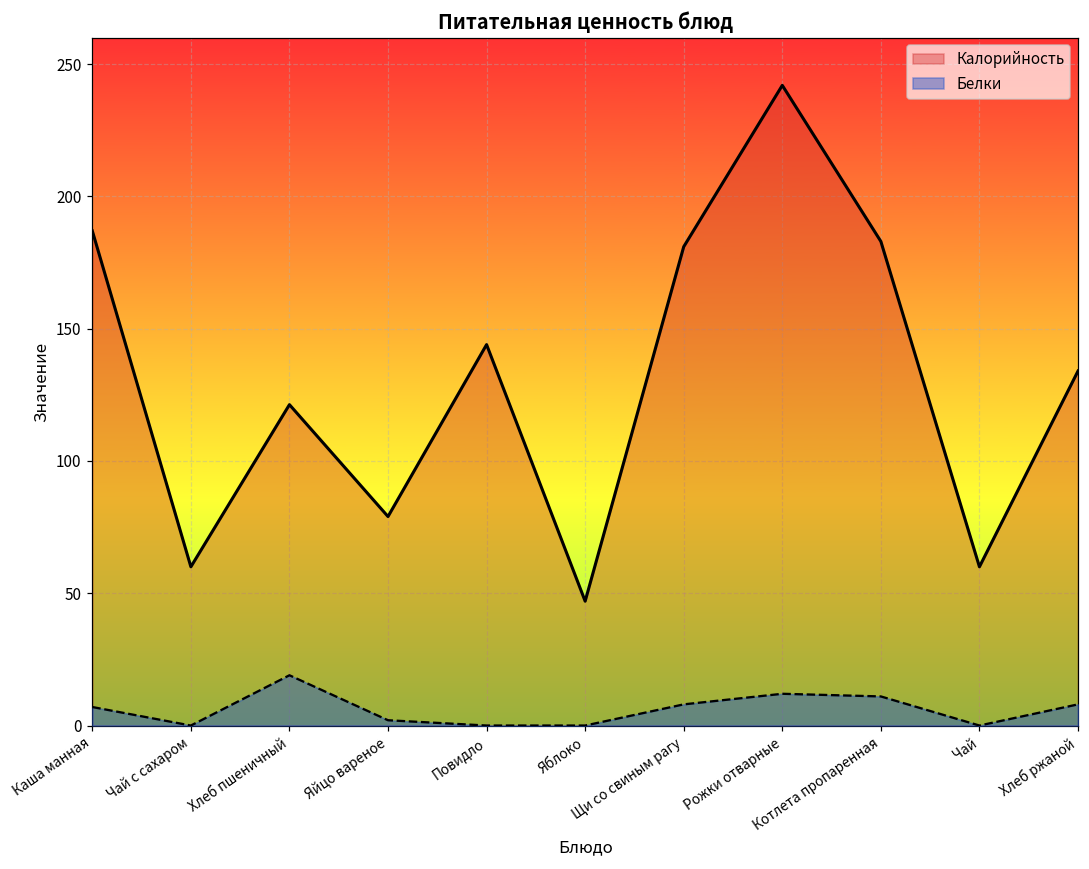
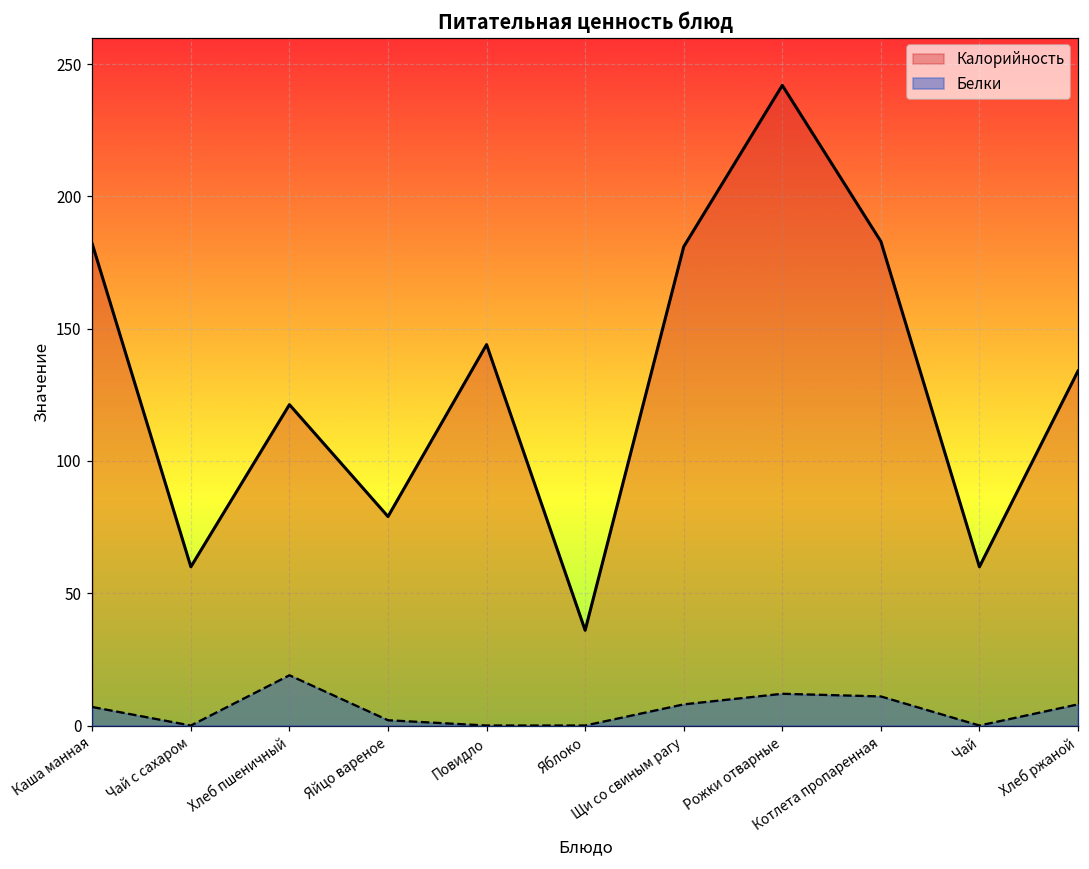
  {
    "Калорийность": {
-     "Каша манная": 187,
+     "Каша манная": 182,
      "Чай с сахаром": 60,
      "Хлеб пшеничный": 121,
      "Яйцо вареное": 79,
      "Повидло": 144,
-     "Яблоко": 47,
+     "Яблоко": 36,
      "Щи со свиным рагу": 181,
      "Рожки отварные": 242,
      "Котлета пропаренная": 183,
      "Чай": 60,
      "Хлеб ржаной": 134
    },
    "Белки": {
      "Каша манная": 7,
      "Чай с сахаром": 0,
      "Хлеб пшеничный": 19,
      "Яйцо вареное": 2,
      "Повидло": 0,
      "Яблоко": 0,
      "Щи со свиным рагу": 8,
      "Рожки отварные": 12,
      "Котлета пропаренная": 11,
      "Чай": 0,
      "Хлеб ржаной": 8
    }
  }
